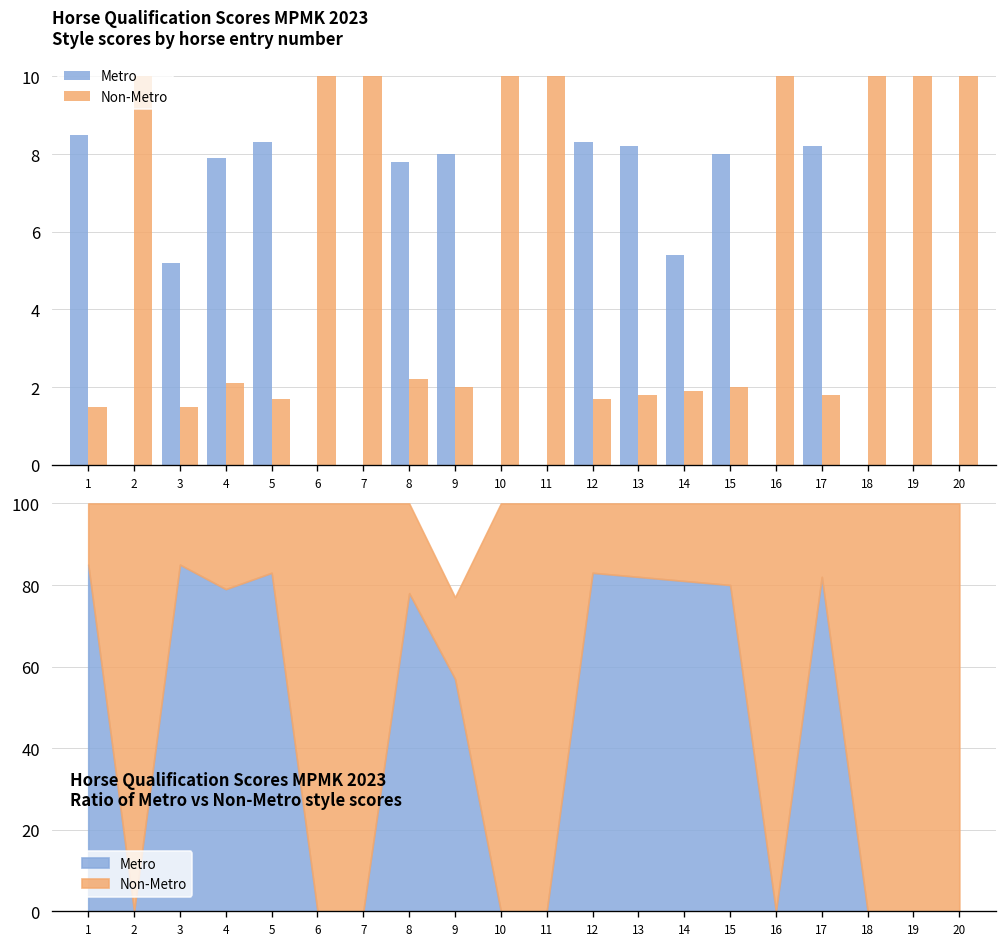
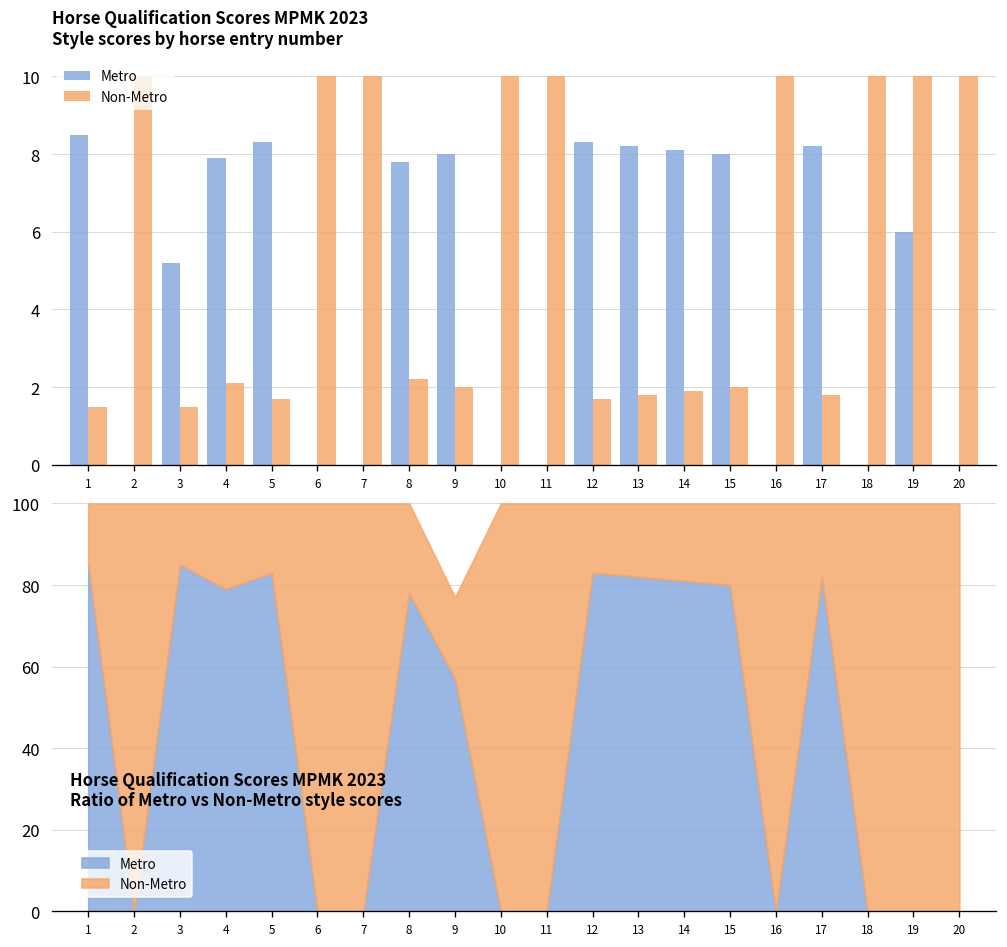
  {
    "Horse Qualification Scores MPMK 2023 Style scores by horse entry number": {
      "Metro": {
        "1": 8.5,
        "2": 0.0,
        "3": 5.2,
        "4": 7.9,
        "5": 8.3,
        "6": 0.0,
        "7": 0.0,
        "8": 7.8,
        "9": 8.0,
        "10": 0.0,
        "11": 0.0,
        "12": 8.3,
        "13": 8.2,
-       "14": 5.4,
+       "14": 8.1,
        "15": 8.0,
        "16": 0.0,
        "17": 8.2,
        "18": 0.0,
-       "19": 0,
+       "19": 6,
        "20": 0.0
      },
      "Non-Metro": {
        "1": 1.5,
        "3": 1.5,
        "4": 2.1,
        "5": 1.7,
        "6": 10.0,
        "7": 10.0,
        "8": 2.2,
        "9": 2.0,
        "10": 10.0,
        "11": 10.0,
        "12": 1.7,
        "13": 1.8,
        "14": 1.9,
        "15": 2.0,
        "16": 10.0,
        "17": 1.8,
        "18": 10.0,
        "19": 10.0,
        "20": 10.0
      }
    }
  }
